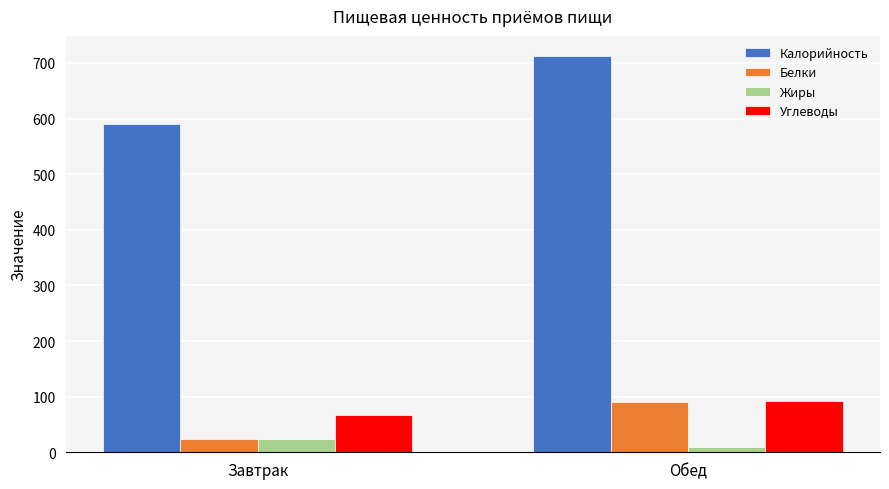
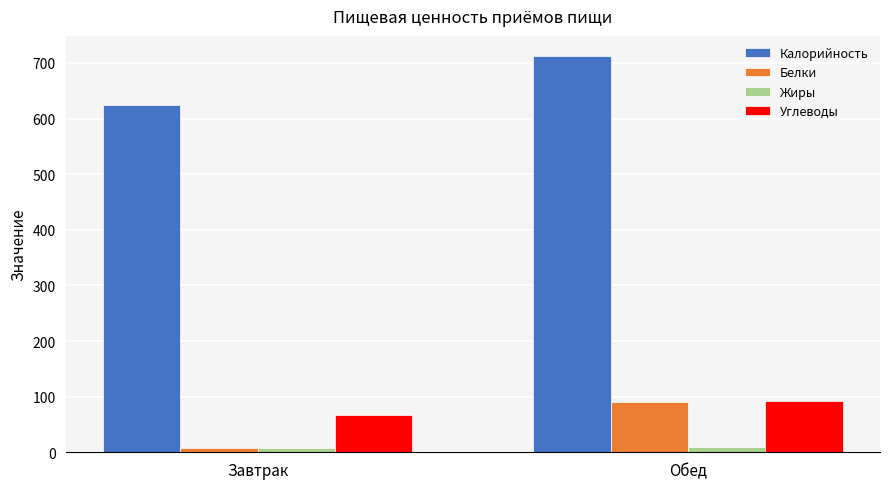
  {
    "Калорийность": {
-     "Завтрак": 590,
+     "Завтрак": 620,
      "Обед": 710
    },
    "Белки": {
-     "Завтрак": 20,
+     "Завтрак": 10,
      "Обед": 90
    },
    "Жиры": {
-     "Завтрак": 20,
+     "Завтрак": 10,
      "Обед": 10
    },
    "Углеводы": {
      "Завтрак": 70,
      "Обед": 90
    }
  }
